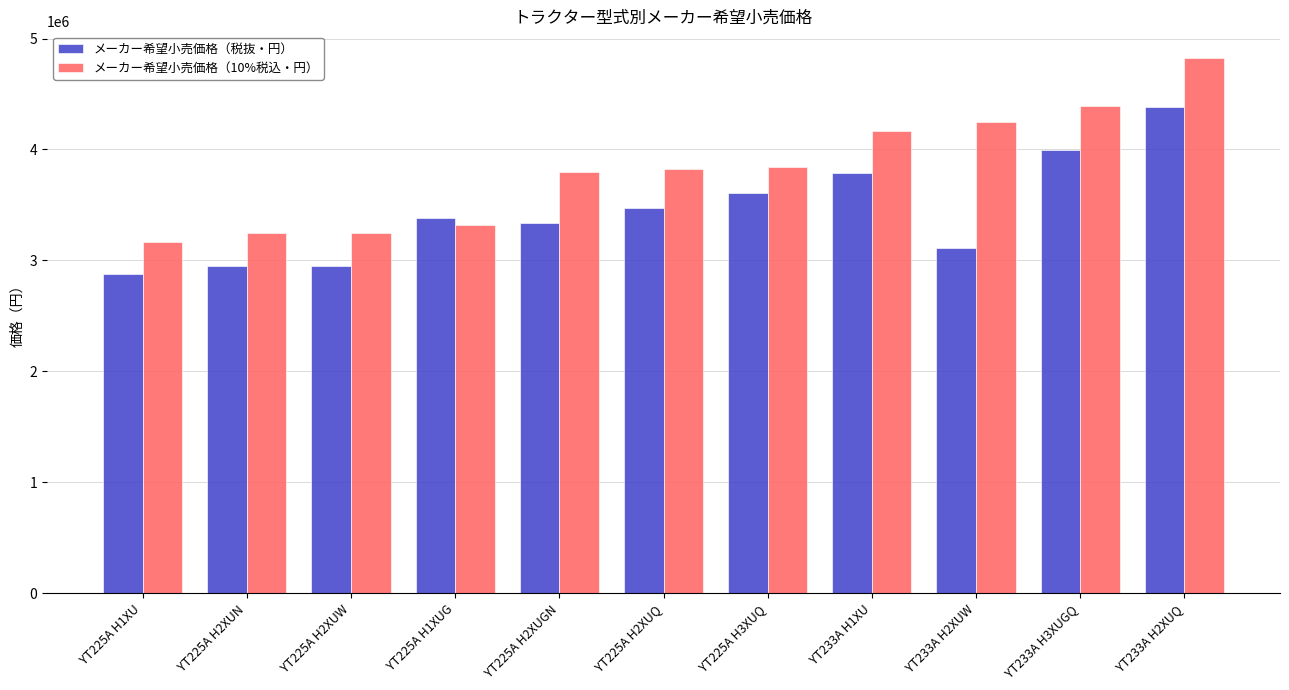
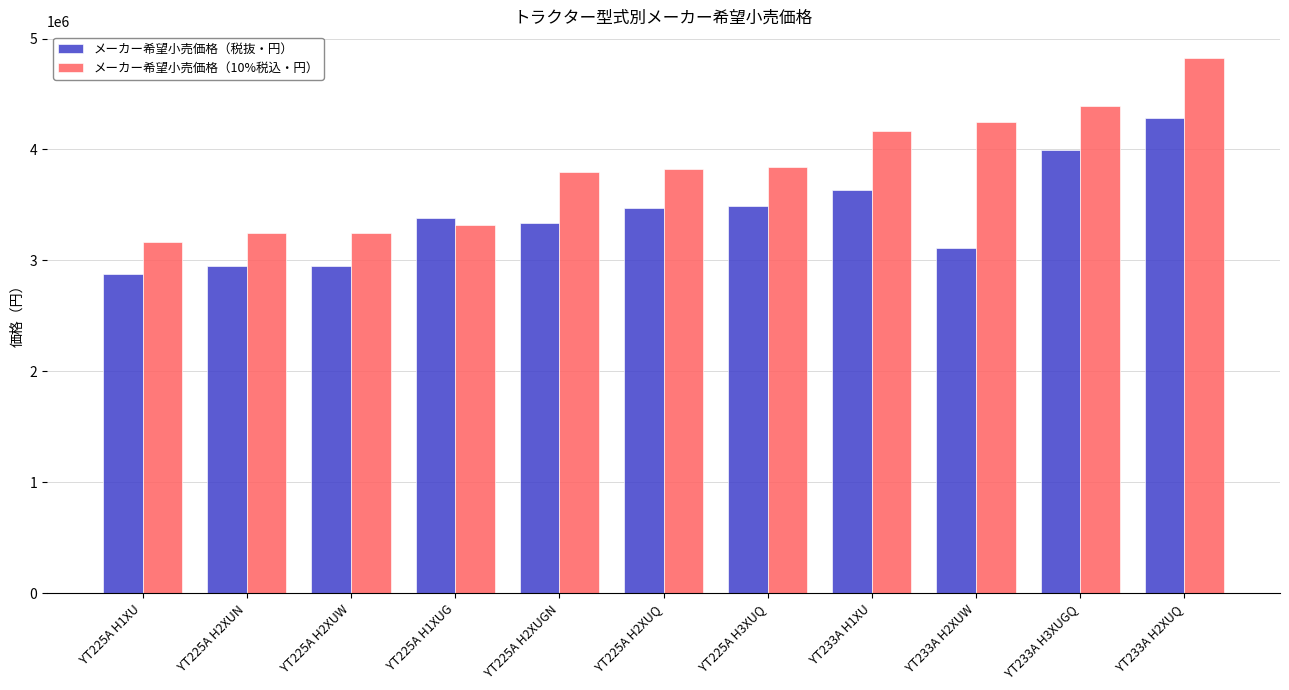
  {
    "メーカー希望小売価格（税抜・円）": {
      "YT225A H1XU": 2880000,
      "YT225A H2XUN": 2950000,
      "YT225A H2XUW": 2950000,
      "YT225A H1XUG": 3380000,
      "YT225A H2XUGN": 3340000,
      "YT225A H2XUQ": 3480000,
-     "YT225A H3XUQ": 3610000,
-     "YT233A H1XU": 3790000,
+     "YT225A H3XUQ": 3500000,
+     "YT233A H1XU": 3640000,
      "YT233A H2XUW": 3110000,
      "YT233A H3XUGQ": 4000000,
-     "YT233A H2XUQ": 4390000
+     "YT233A H2XUQ": 4280000
    },
    "メーカー希望小売価格（10%税込・円）": {
      "YT225A H1XU": 3170000,
      "YT225A H2XUN": 3250000,
      "YT225A H2XUW": 3250000,
      "YT225A H1XUG": 3320000,
      "YT225A H2XUGN": 3800000,
      "YT225A H2XUQ": 3820000,
      "YT225A H3XUQ": 3840000,
      "YT233A H1XU": 4170000,
      "YT233A H2XUW": 4250000,
      "YT233A H3XUGQ": 4390000,
      "YT233A H2XUQ": 4820000
    }
  }
